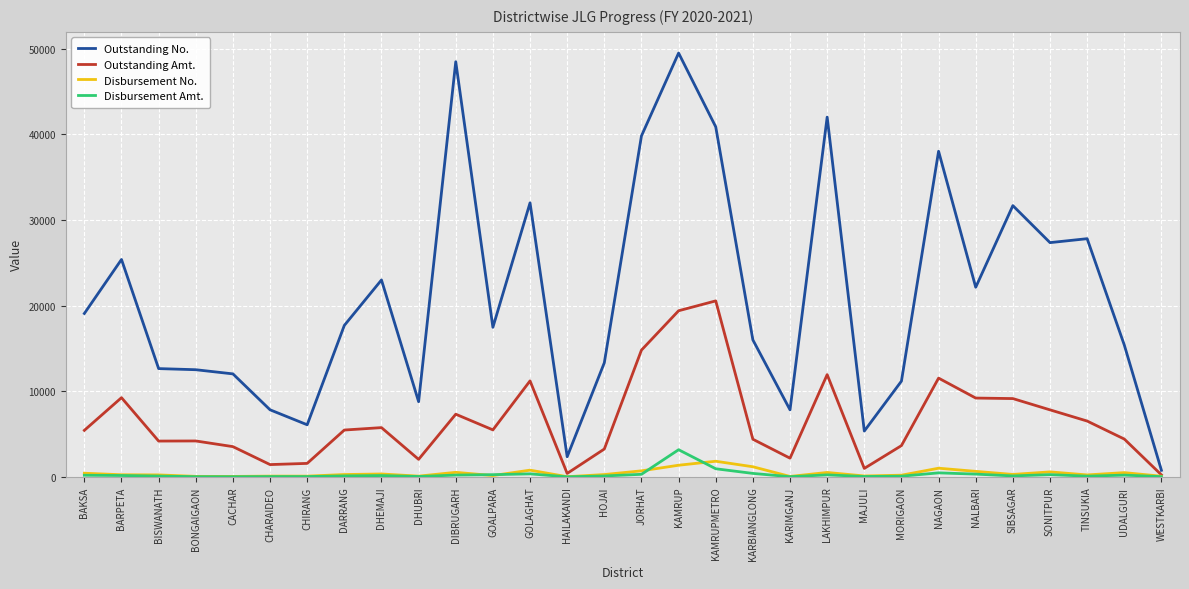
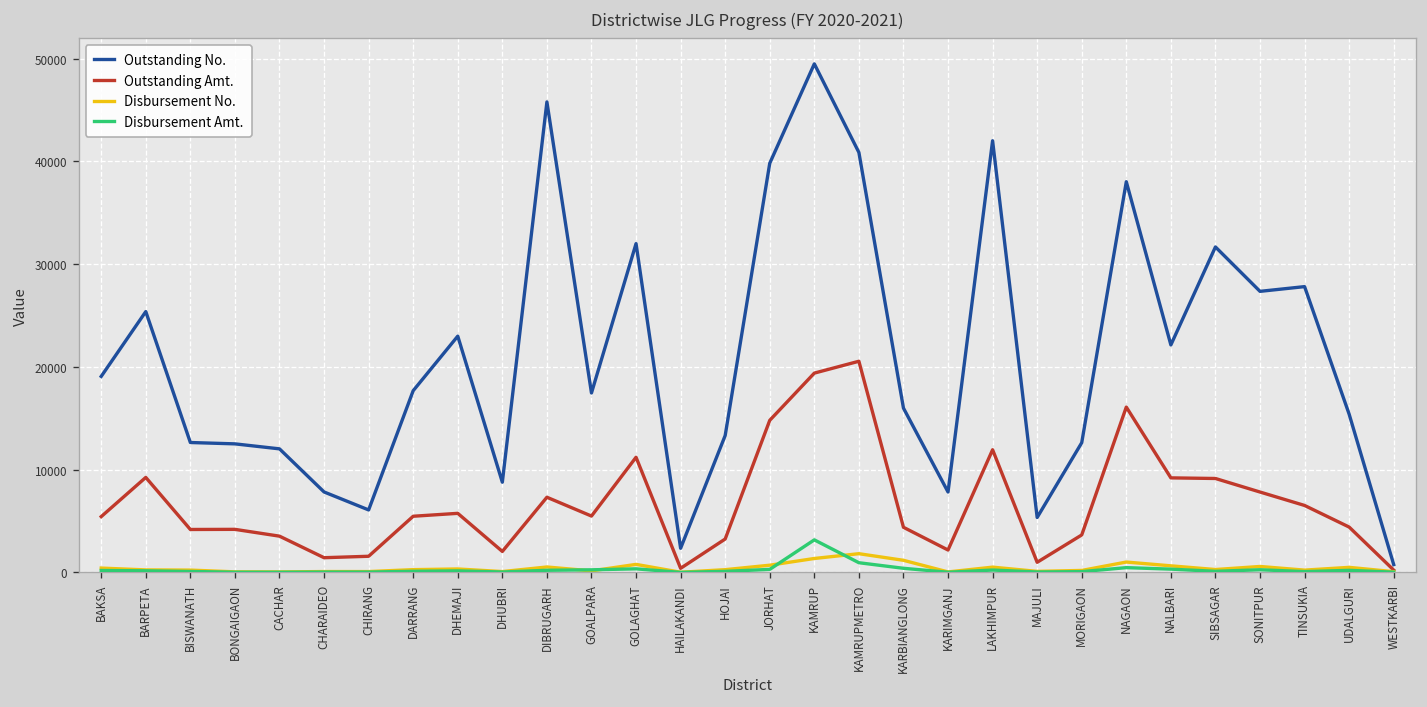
  {
    "Outstanding No.": {
      "BAKSA": 19000,
      "BARPETA": 25000,
      "BISWANATH": 13000,
      "BONGAIGAON": 13000,
      "CACHAR": 12000,
      "CHARAIDEO": 8000,
      "CHIRANG": 6000,
      "DARRANG": 18000,
      "DHEMAJI": 23000,
      "DHUBRI": 9000,
-     "DIBRUGARH": 48000,
+     "DIBRUGARH": 46000,
      "GOALPARA": 17000,
      "GOLAGHAT": 32000,
      "HAILAKANDI": 2000,
      "HOJAI": 13000,
      "JORHAT": 40000,
      "KAMRUP": 49000,
      "KAMRUPMETRO": 41000,
      "KARBIANGLONG": 16000,
      "KARIMGANJ": 8000,
      "LAKHIMPUR": 42000,
      "MAJULI": 5000,
-     "MORIGAON": 11000,
+     "MORIGAON": 13000,
      "NAGAON": 38000,
      "NALBARI": 22000,
      "SIBSAGAR": 32000,
      "SONITPUR": 27000,
      "TINSUKIA": 28000,
      "UDALGURI": 15000,
      "WESTKARBI": 1000
    },
    "Outstanding Amt.": {
      "BAKSA": 5000,
      "BARPETA": 9000,
      "BISWANATH": 4000,
      "BONGAIGAON": 4000,
      "CACHAR": 4000,
      "CHARAIDEO": 1000,
      "CHIRANG": 2000,
      "DARRANG": 5000,
      "DHEMAJI": 6000,
      "DHUBRI": 2000,
      "DIBRUGARH": 7000,
      "GOALPARA": 5000,
      "GOLAGHAT": 11000,
      "HAILAKANDI": 0,
      "HOJAI": 3000,
      "JORHAT": 15000,
      "KAMRUP": 19000,
      "KAMRUPMETRO": 21000,
      "KARBIANGLONG": 4000,
      "KARIMGANJ": 2000,
      "LAKHIMPUR": 12000,
      "MAJULI": 1000,
      "MORIGAON": 4000,
-     "NAGAON": 12000,
+     "NAGAON": 16000,
      "NALBARI": 9000,
      "SIBSAGAR": 9000,
      "SONITPUR": 8000,
      "TINSUKIA": 7000,
      "UDALGURI": 4000
    },
    "Disbursement No.": {
      "DIBRUGARH": 1000,
      "GOLAGHAT": 1000,
      "JORHAT": 1000,
      "KAMRUP": 1000,
      "KAMRUPMETRO": 2000,
      "KARBIANGLONG": 1000,
      "NAGAON": 1000,
      "NALBARI": 1000,
      "SONITPUR": 1000
    },
    "Disbursement Amt.": {
      "DIBRUGARH": 0,
      "GOLAGHAT": 0,
      "JORHAT": 0,
      "KAMRUP": 3000,
      "KAMRUPMETRO": 1000,
      "KARBIANGLONG": 0,
      "NAGAON": 0,
      "NALBARI": 0,
      "SONITPUR": 0
    }
  }
